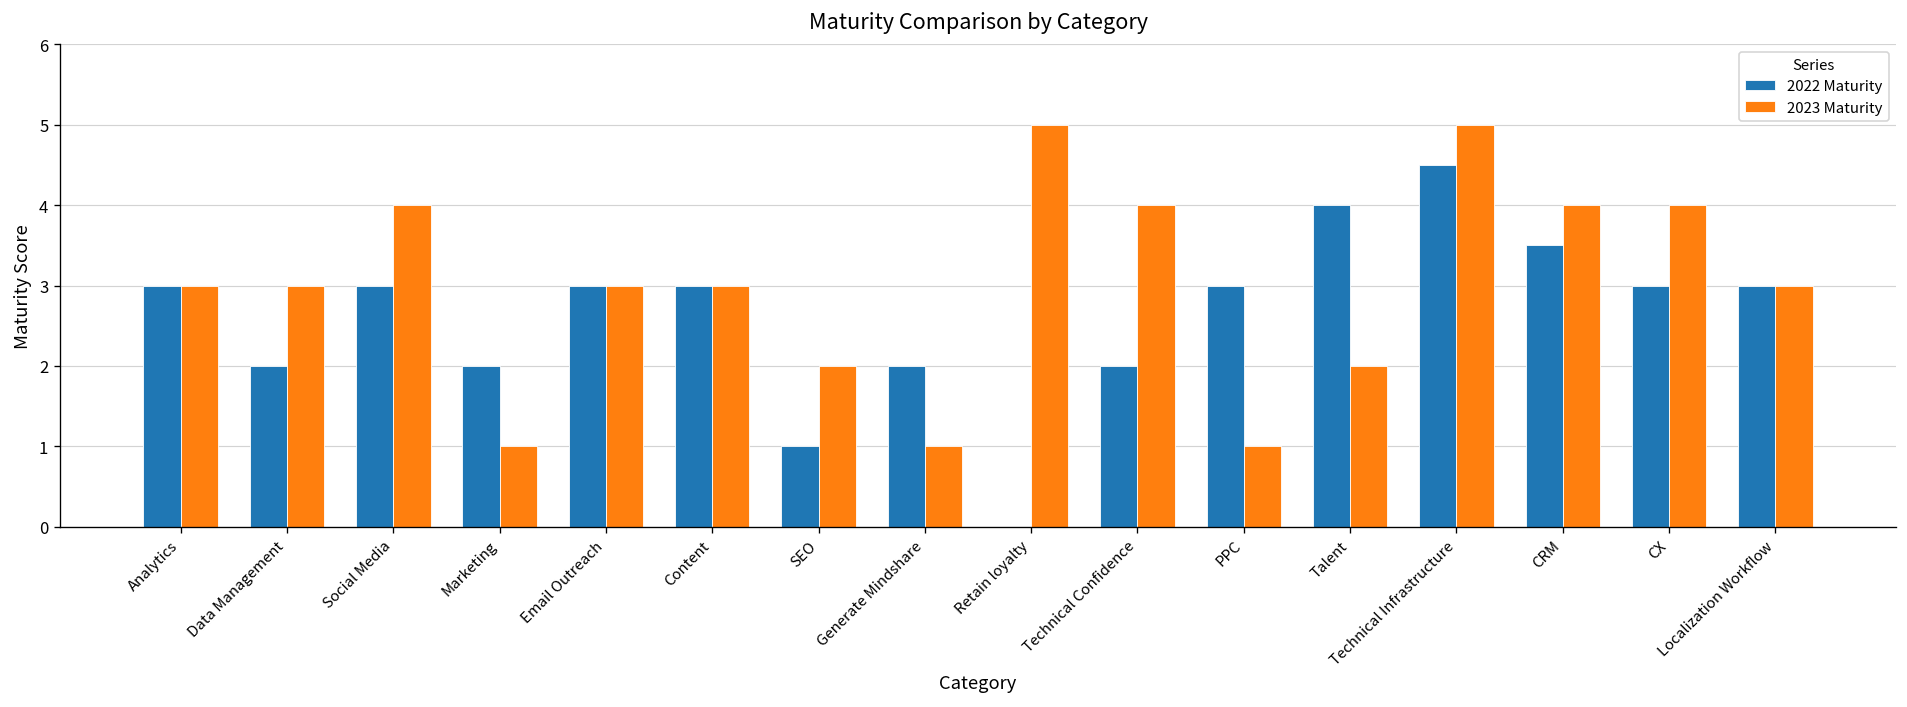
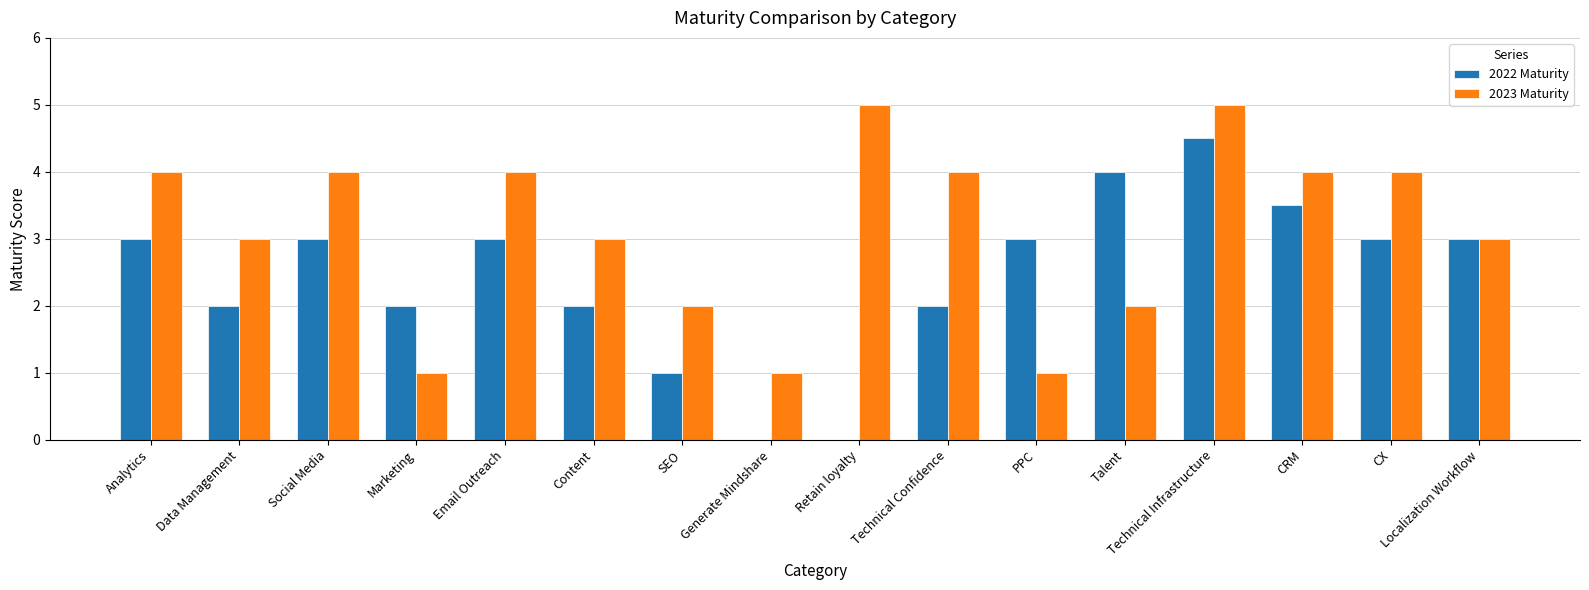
  {
    "2022 Maturity": {
      "Analytics": 3,
      "Data Management": 2,
      "Social Media": 3,
      "Marketing": 2,
      "Email Outreach": 3,
-     "Content": 3,
+     "Content": 2,
      "SEO": 1,
-     "Generate Mindshare": 2,
+     "Generate Mindshare": 0,
      "Retain loyalty": 0,
      "Technical Confidence": 2,
      "PPC": 3,
      "Talent": 4,
      "Technical Infrastructure": 4.5,
      "CRM": 3.5,
      "CX": 3,
      "Localization Workflow": 3
    },
    "2023 Maturity": {
-     "Analytics": 3,
+     "Analytics": 4,
      "Data Management": 3,
      "Social Media": 4,
      "Marketing": 1,
-     "Email Outreach": 3,
+     "Email Outreach": 4,
      "Content": 3,
      "SEO": 2,
      "Generate Mindshare": 1,
      "Retain loyalty": 5,
      "Technical Confidence": 4,
      "PPC": 1,
      "Talent": 2,
      "Technical Infrastructure": 5,
      "CRM": 4,
      "CX": 4,
      "Localization Workflow": 3
    }
  }
